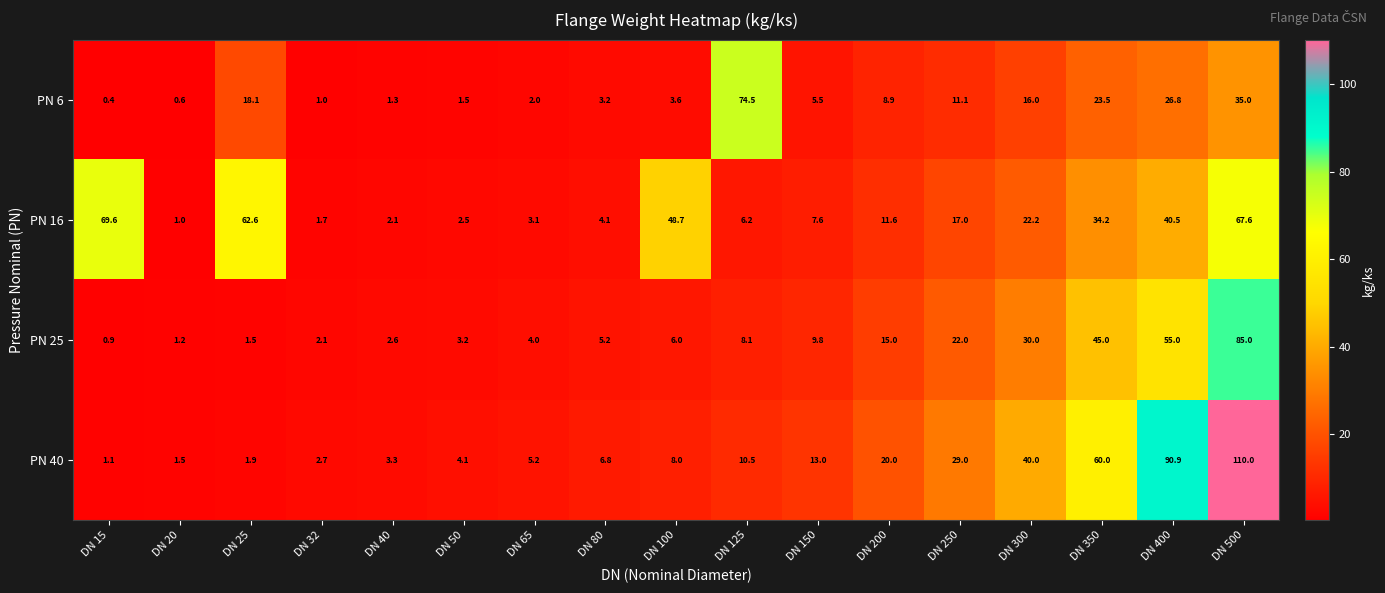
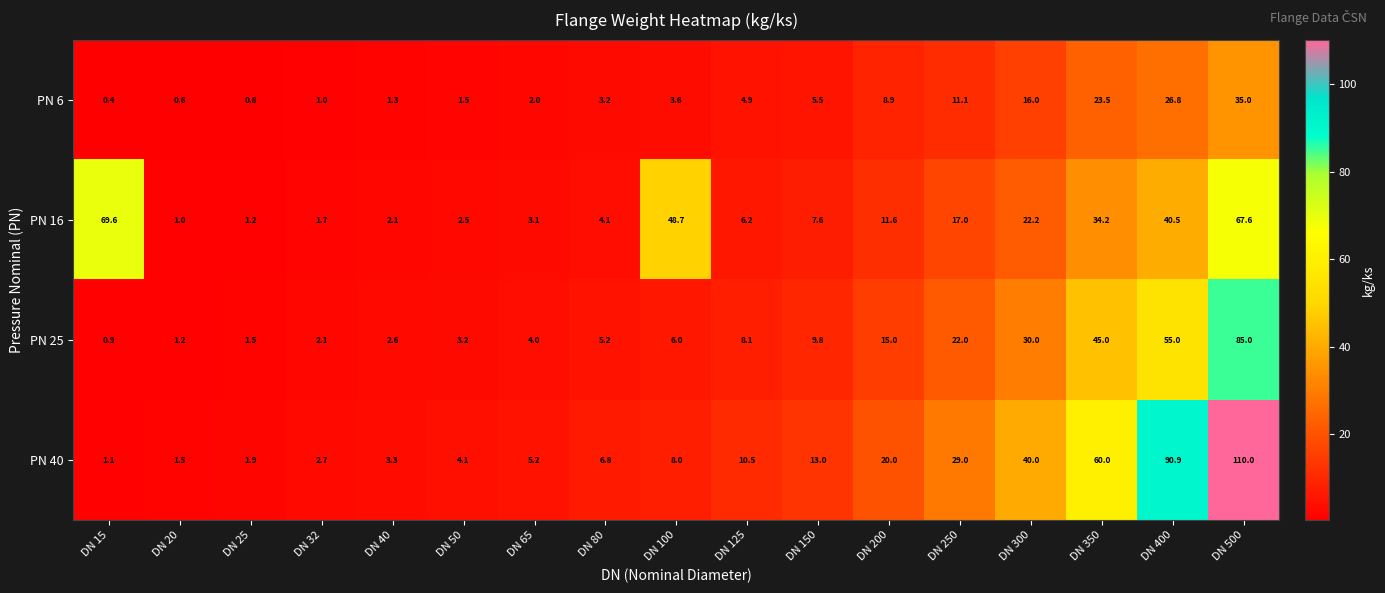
  {
    "PN 6": {
      "DN 15": 0.4,
      "DN 20": 0.6,
-     "DN 25": 18.1,
+     "DN 25": 0.8,
      "DN 32": 1.0,
      "DN 40": 1.3,
      "DN 50": 1.5,
      "DN 65": 2.0,
      "DN 80": 3.2,
      "DN 100": 3.6,
-     "DN 125": 74.5,
+     "DN 125": 4.9,
      "DN 150": 5.5,
      "DN 200": 8.9,
      "DN 250": 11.1,
      "DN 300": 16.0,
      "DN 350": 23.5,
      "DN 400": 26.8,
      "DN 500": 35.0
    },
    "PN 16": {
      "DN 15": 69.6,
      "DN 20": 1.0,
-     "DN 25": 62.6,
+     "DN 25": 1.2,
      "DN 32": 1.7,
      "DN 40": 2.1,
      "DN 50": 2.5,
      "DN 65": 3.1,
      "DN 80": 4.1,
      "DN 100": 48.7,
      "DN 125": 6.2,
      "DN 150": 7.6,
      "DN 200": 11.6,
      "DN 250": 17.0,
      "DN 300": 22.2,
      "DN 350": 34.2,
      "DN 400": 40.5,
      "DN 500": 67.6
    },
    "PN 25": {
      "DN 15": 0.9,
      "DN 20": 1.2,
      "DN 25": 1.5,
      "DN 32": 2.1,
      "DN 40": 2.6,
      "DN 50": 3.2,
      "DN 65": 4.0,
      "DN 80": 5.2,
      "DN 100": 6.0,
      "DN 125": 8.1,
      "DN 150": 9.8,
      "DN 200": 15.0,
      "DN 250": 22.0,
      "DN 300": 30.0,
      "DN 350": 45.0,
      "DN 400": 55.0,
      "DN 500": 85.0
    },
    "PN 40": {
      "DN 15": 1.1,
      "DN 20": 1.5,
      "DN 25": 1.9,
      "DN 32": 2.7,
      "DN 40": 3.3,
      "DN 50": 4.1,
      "DN 65": 5.2,
      "DN 80": 6.8,
      "DN 100": 8.0,
      "DN 125": 10.5,
      "DN 150": 13.0,
      "DN 200": 20.0,
      "DN 250": 29.0,
      "DN 300": 40.0,
      "DN 350": 60.0,
      "DN 400": 90.9,
      "DN 500": 110.0
    }
  }
